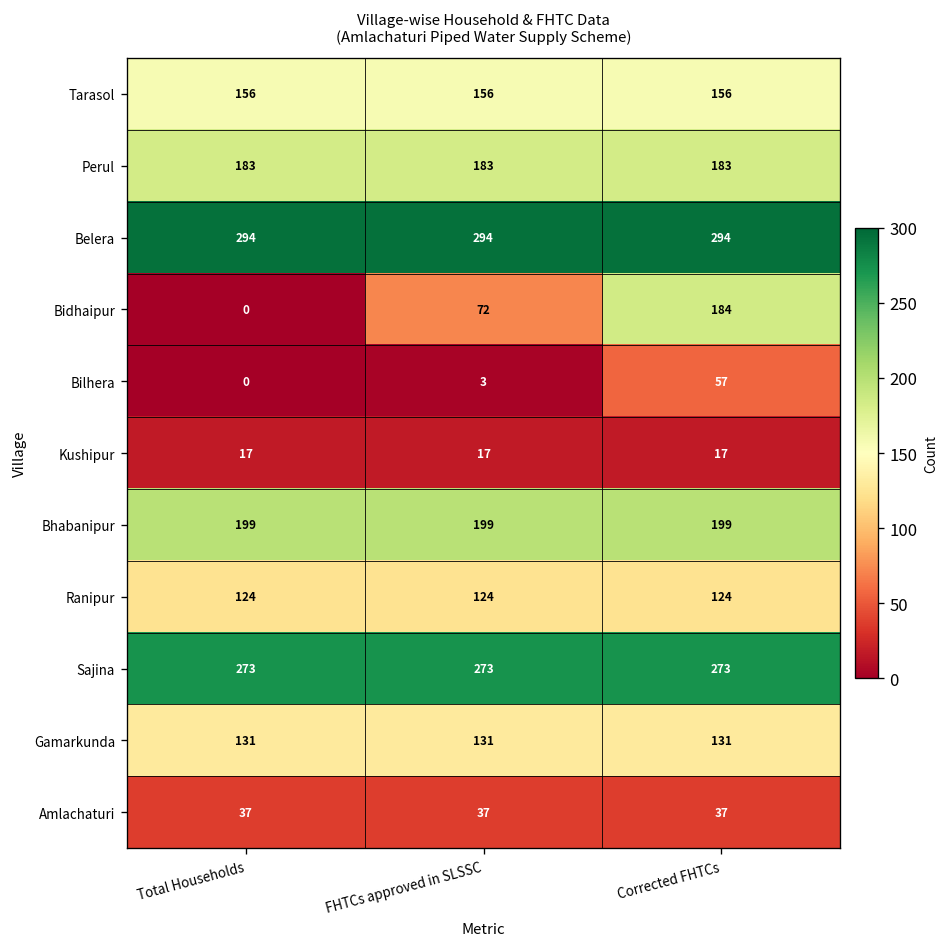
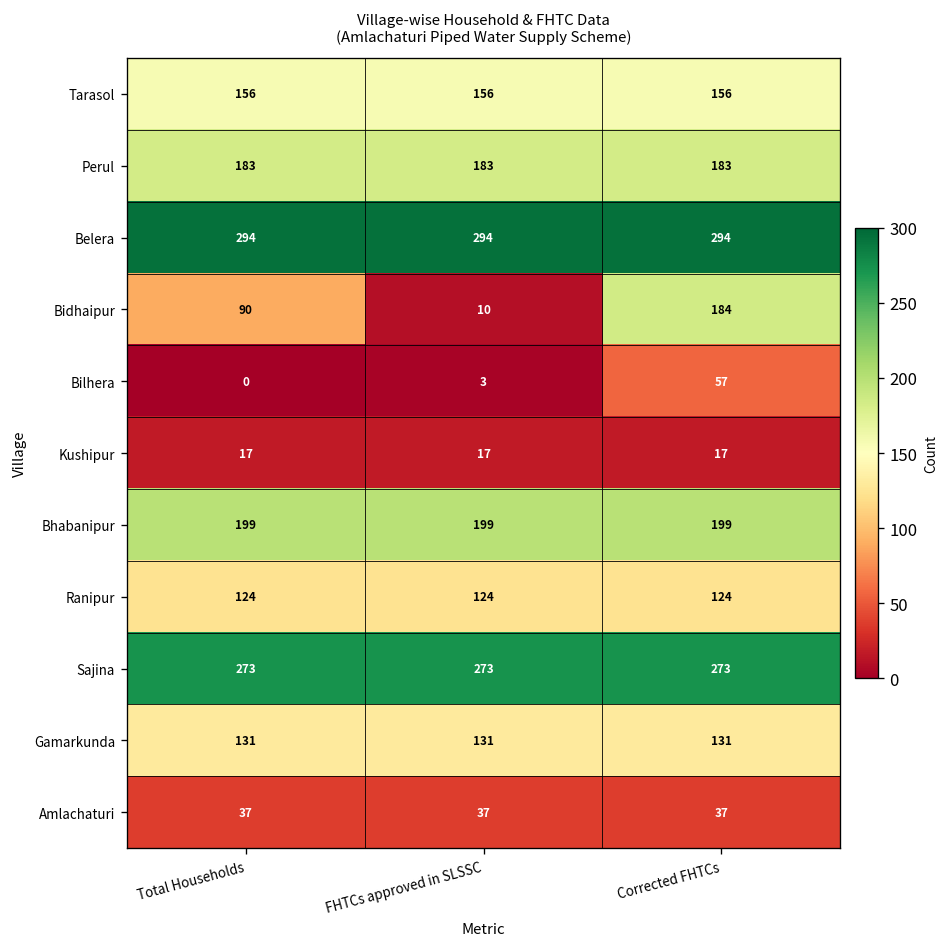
  {
    "Tarasol": {
      "Total Households": 156,
      "FHTCs approved in SLSSC": 156,
      "Corrected FHTCs": 156
    },
    "Perul": {
      "Total Households": 183,
      "FHTCs approved in SLSSC": 183,
      "Corrected FHTCs": 183
    },
    "Belera": {
      "Total Households": 294,
      "FHTCs approved in SLSSC": 294,
      "Corrected FHTCs": 294
    },
    "Bidhaipur": {
-     "Total Households": 0,
-     "FHTCs approved in SLSSC": 72,
+     "Total Households": 90,
+     "FHTCs approved in SLSSC": 10,
      "Corrected FHTCs": 184
    },
    "Bilhera": {
      "Total Households": 0,
      "FHTCs approved in SLSSC": 3,
      "Corrected FHTCs": 57
    },
    "Kushipur": {
      "Total Households": 17,
      "FHTCs approved in SLSSC": 17,
      "Corrected FHTCs": 17
    },
    "Bhabanipur": {
      "Total Households": 199,
      "FHTCs approved in SLSSC": 199,
      "Corrected FHTCs": 199
    },
    "Ranipur": {
      "Total Households": 124,
      "FHTCs approved in SLSSC": 124,
      "Corrected FHTCs": 124
    },
    "Sajina": {
      "Total Households": 273,
      "FHTCs approved in SLSSC": 273,
      "Corrected FHTCs": 273
    },
    "Gamarkunda": {
      "Total Households": 131,
      "FHTCs approved in SLSSC": 131,
      "Corrected FHTCs": 131
    },
    "Amlachaturi": {
      "Total Households": 37,
      "FHTCs approved in SLSSC": 37,
      "Corrected FHTCs": 37
    }
  }
